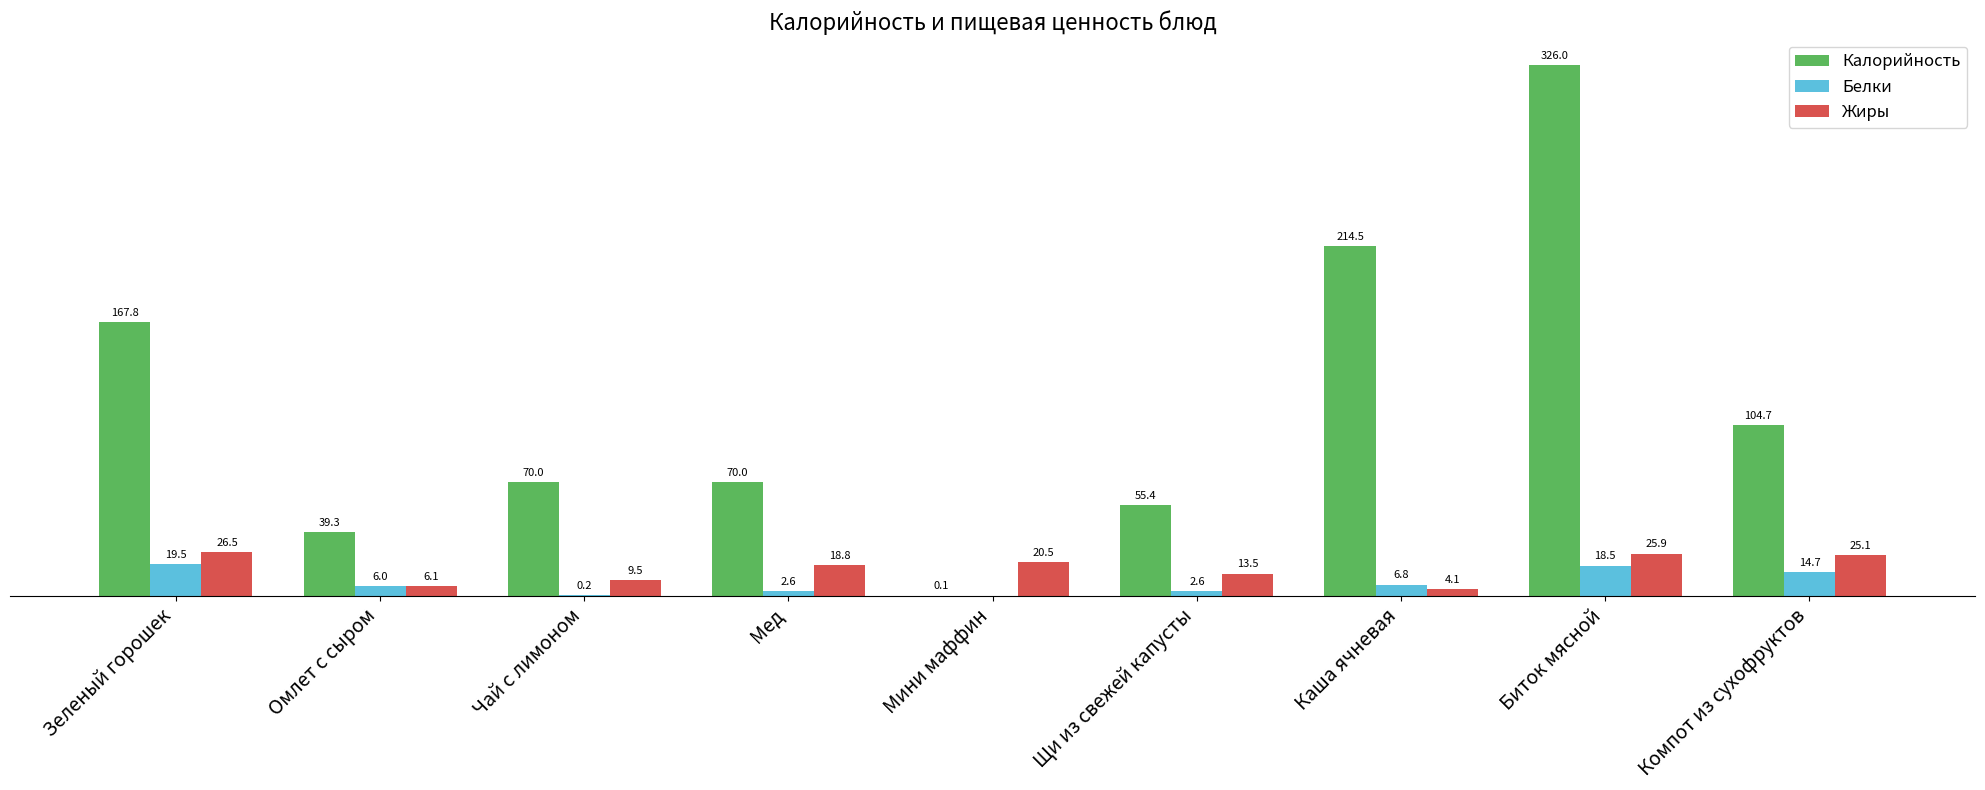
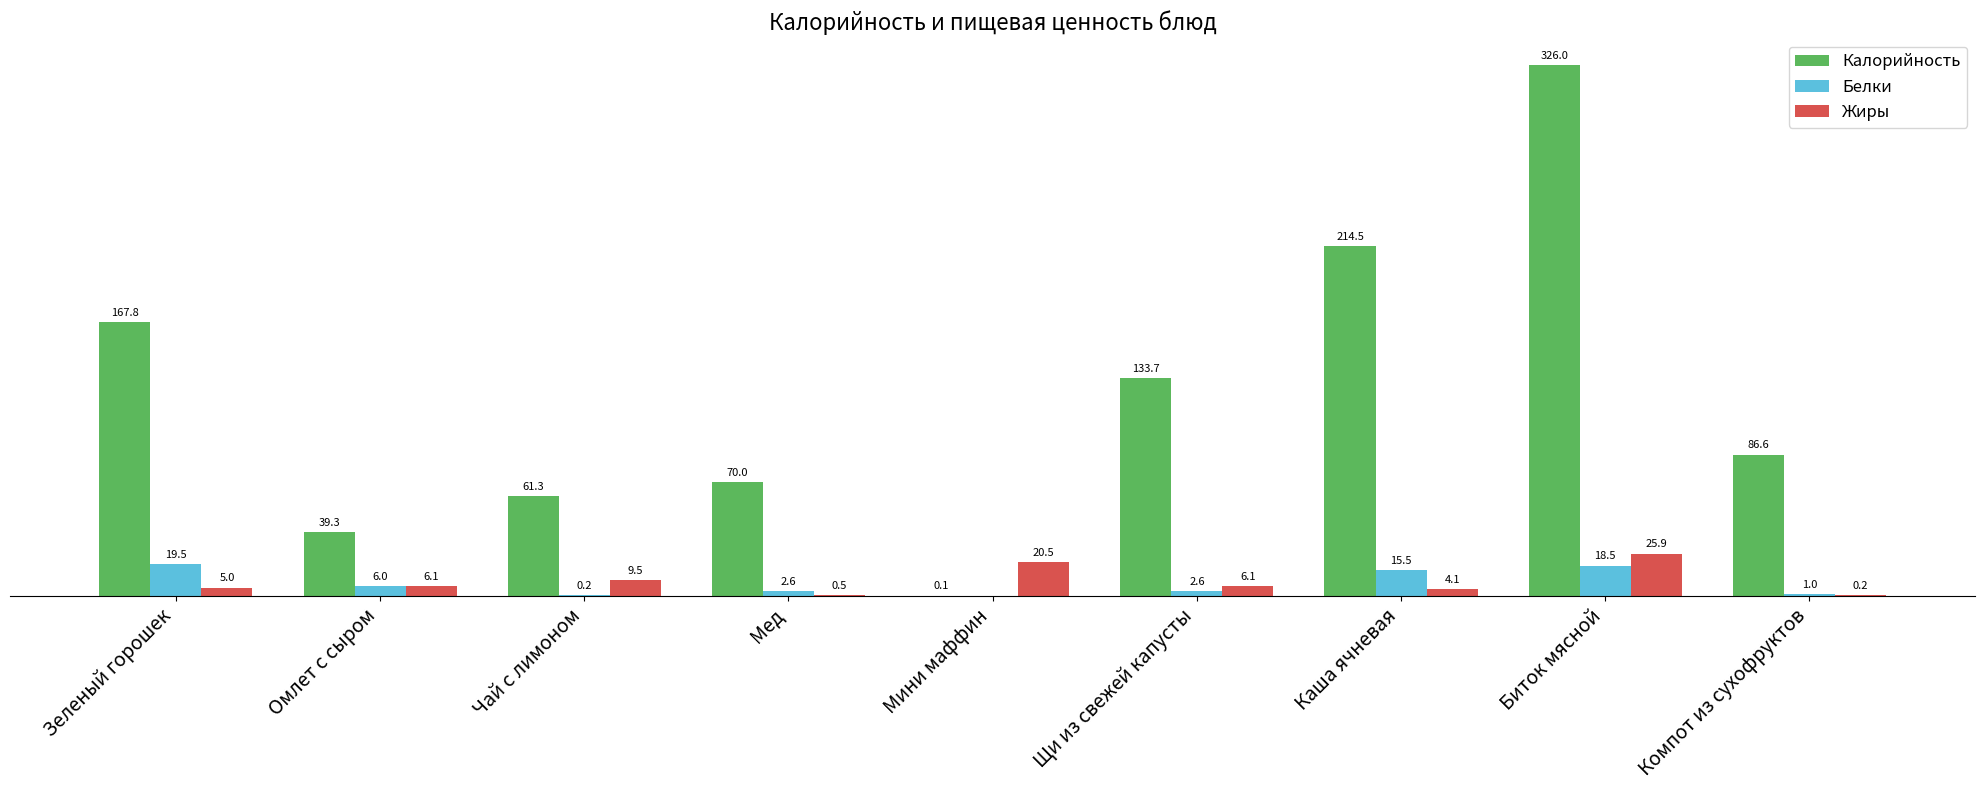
  {
    "Калорийность": {
      "Зеленый горошек": 167.8,
      "Омлет с сыром": 39.3,
-     "Чай с лимоном": 70.0,
+     "Чай с лимоном": 61.3,
      "Мед": 70.0,
      "Мини маффин": 0.1,
-     "Щи из свежей капусты": 55.4,
+     "Щи из свежей капусты": 133.7,
      "Каша ячневая": 214.5,
      "Биток мясной": 326.0,
-     "Компот из сухофруктов": 104.7
+     "Компот из сухофруктов": 86.6
    },
    "Белки": {
      "Зеленый горошек": 19.5,
      "Омлет с сыром": 6.0,
      "Чай с лимоном": 0.2,
      "Мед": 2.6,
      "Щи из свежей капусты": 2.6,
-     "Каша ячневая": 6.8,
+     "Каша ячневая": 15.5,
      "Биток мясной": 18.5,
-     "Компот из сухофруктов": 14.7
+     "Компот из сухофруктов": 1.0
    },
    "Жиры": {
-     "Зеленый горошек": 26.5,
+     "Зеленый горошек": 5.0,
      "Омлет с сыром": 6.1,
      "Чай с лимоном": 9.5,
-     "Мед": 18.8,
+     "Мед": 0.5,
      "Мини маффин": 20.5,
-     "Щи из свежей капусты": 13.5,
+     "Щи из свежей капусты": 6.1,
      "Каша ячневая": 4.1,
      "Биток мясной": 25.9,
-     "Компот из сухофруктов": 25.1
+     "Компот из сухофруктов": 0.2
    }
  }
